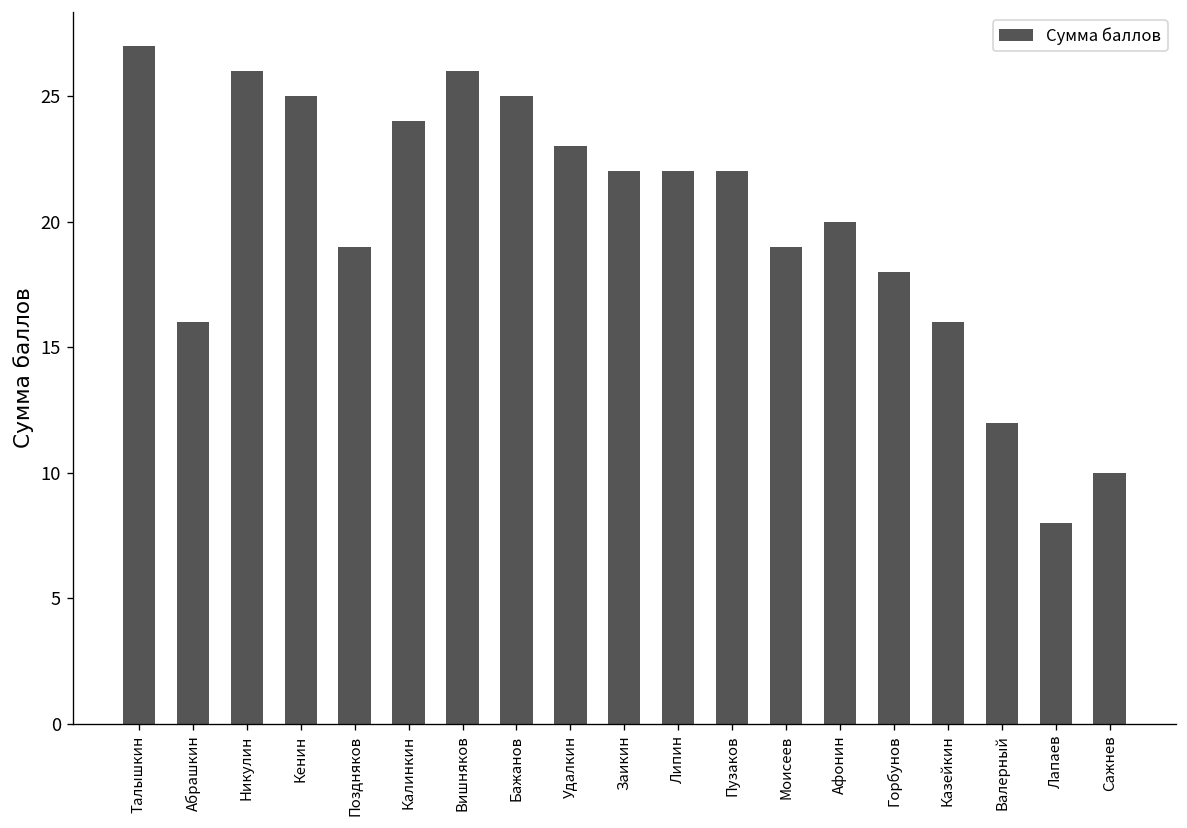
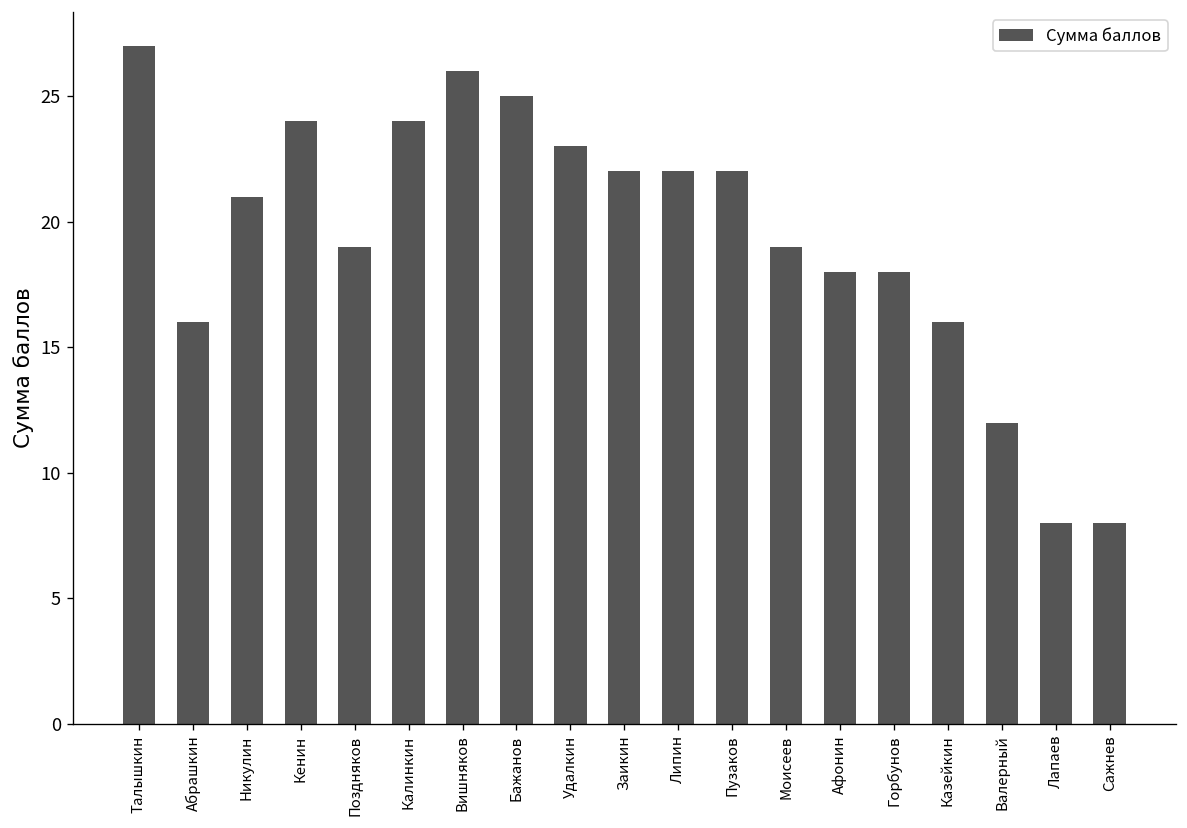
  {
    "Талышкин": 27,
    "Абрашкин": 16,
-   "Никулин": 26,
-   "Кенин": 25,
+   "Никулин": 21,
+   "Кенин": 24,
    "Поздняков": 19,
    "Калинкин": 24,
    "Вишняков": 26,
    "Бажанов": 25,
    "Удалкин": 23,
    "Заикин": 22,
    "Липин": 22,
    "Пузаков": 22,
    "Моисеев": 19,
-   "Афонин": 20,
+   "Афонин": 18,
    "Горбунов": 18,
    "Казейкин": 16,
    "Валерный": 12,
    "Лапаев": 8,
-   "Сажнев": 10
+   "Сажнев": 8
  }
